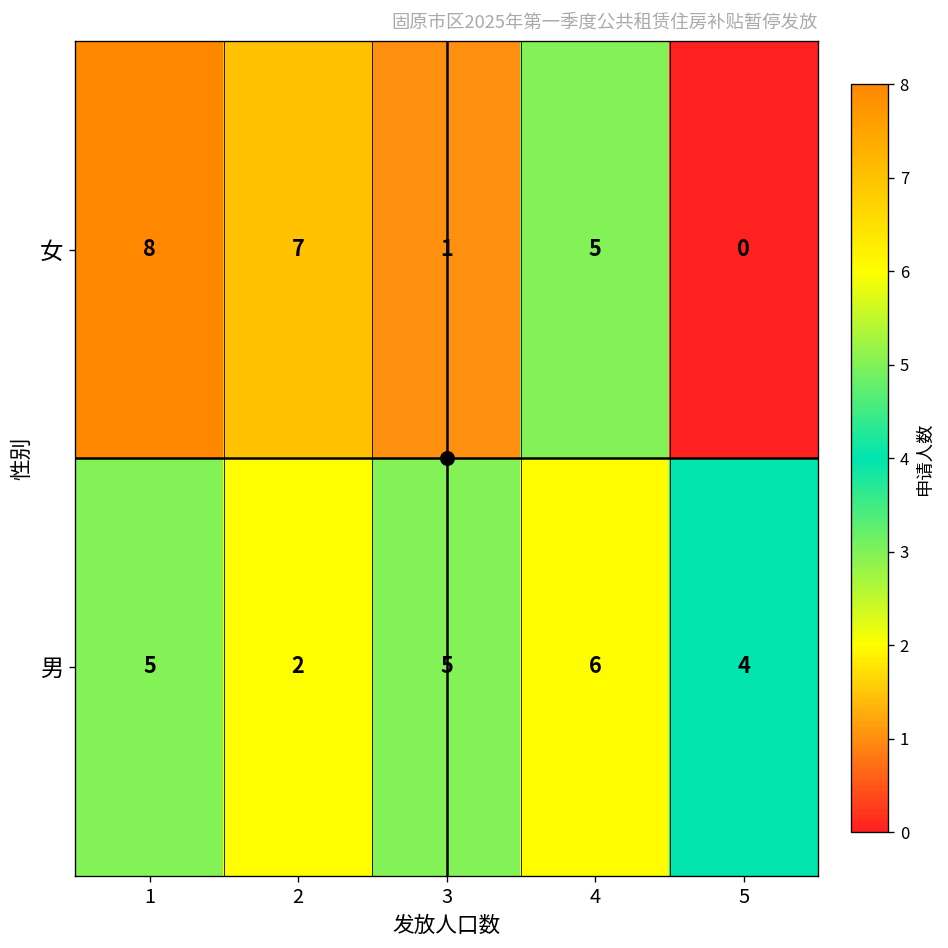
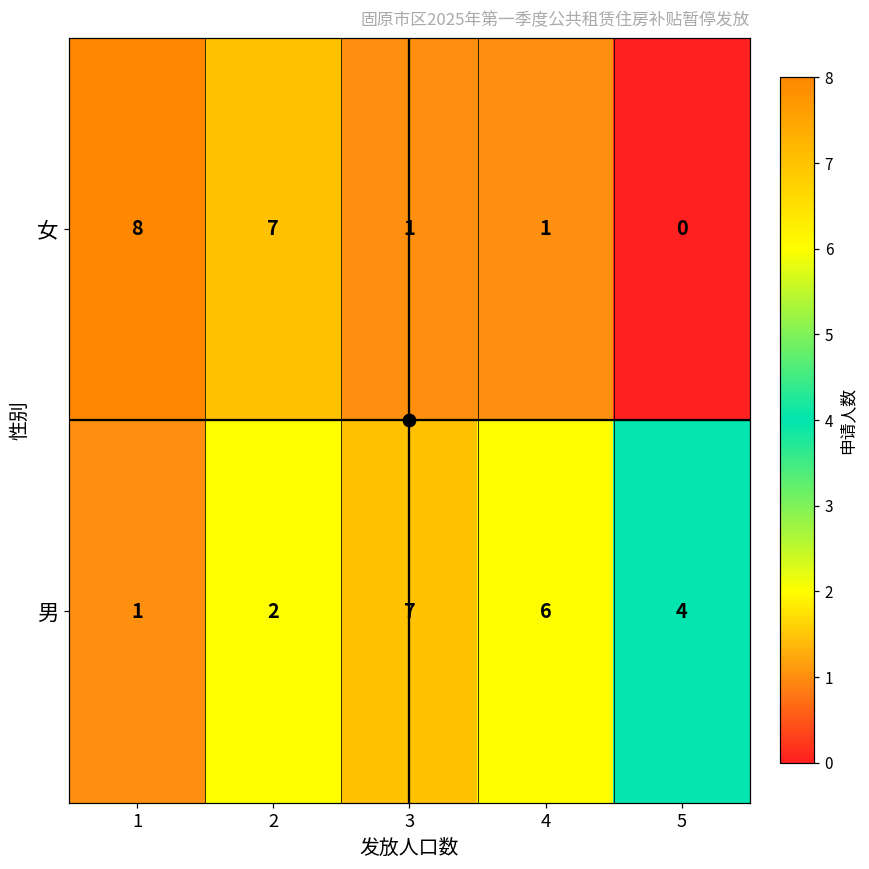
  {
    "女": {
      "1": 8,
      "2": 7,
      "3": 1,
-     "4": 5,
+     "4": 1,
      "5": 0
    },
    "男": {
-     "1": 5,
+     "1": 1,
      "2": 2,
-     "3": 5,
+     "3": 7,
      "4": 6,
      "5": 4
    }
  }
